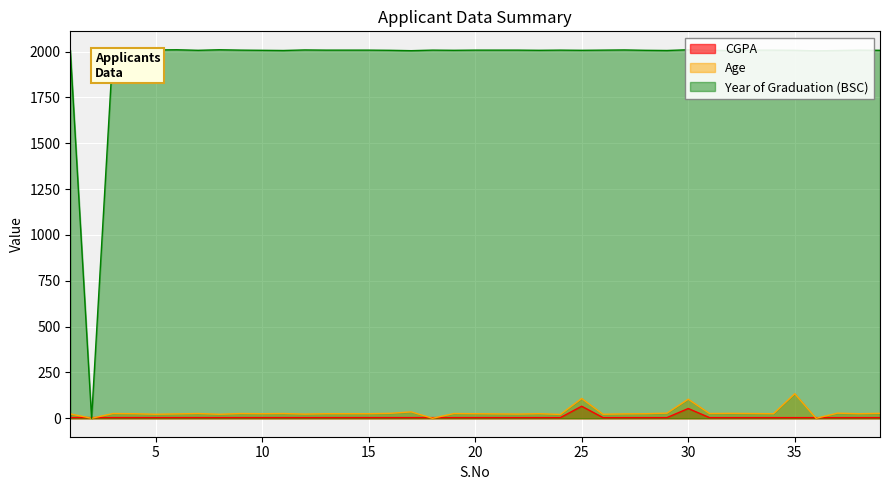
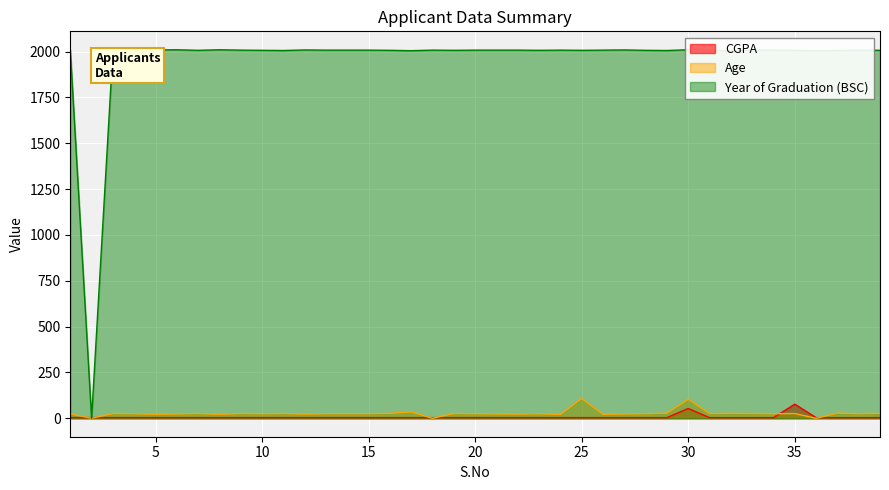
  {
    "CGPA": {
      "5": 0,
      "10": 0,
      "15": 0,
      "20": 0,
-     "25": 70,
+     "25": 0,
      "30": 50,
-     "35": 0
+     "35": 80
    },
    "Age": {
      "5": 20,
      "10": 30,
      "15": 30,
      "20": 30,
      "25": 110,
      "30": 100,
-     "35": 130
+     "35": 30
    },
    "Year of Graduation (BSC)": {
      "10": 2010,
      "15": 2010,
      "20": 2010,
      "25": 2010
    }
  }
